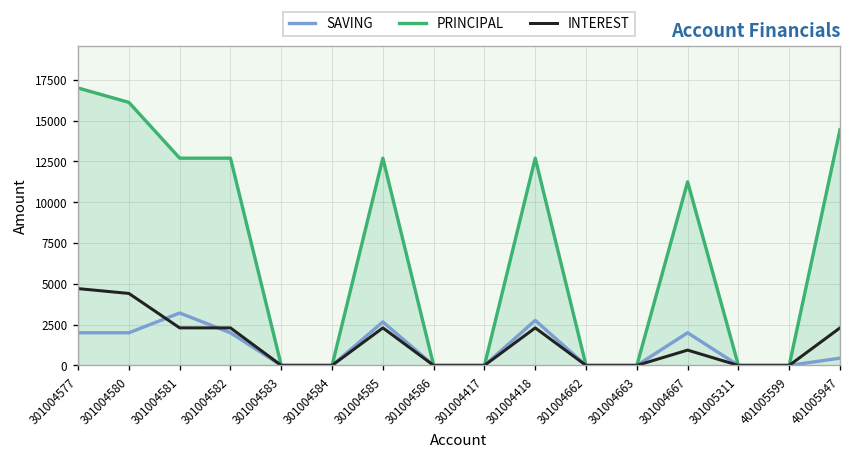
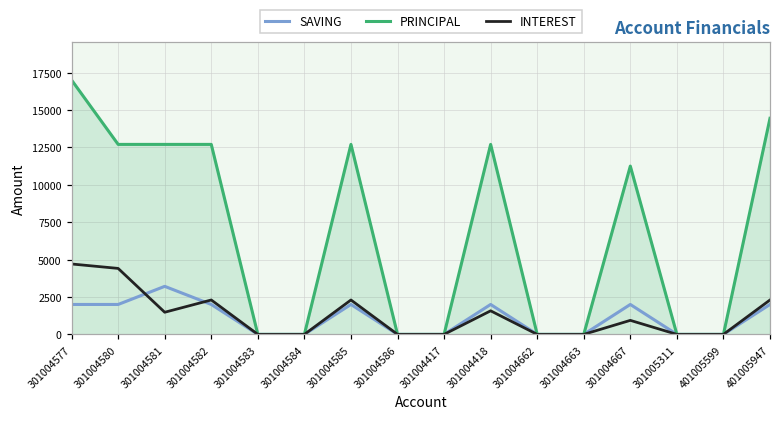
  {
    "SAVING": {
      "301004577": 2000,
      "301004580": 2000,
      "301004581": 3200,
      "301004582": 2000,
-     "301004585": 2700,
-     "301004418": 2800,
+     "301004585": 2000,
+     "301004418": 2000,
      "301004667": 2000,
-     "401005947": 400
+     "401005947": 2000
    },
    "PRINCIPAL": {
      "301004577": 17000,
-     "301004580": 16100,
+     "301004580": 12700,
      "301004581": 12700,
      "301004582": 12700,
      "301004585": 12700,
      "301004418": 12700,
      "301004667": 11300,
      "401005947": 14400
    },
    "INTEREST": {
      "301004577": 4700,
      "301004580": 4400,
-     "301004581": 2300,
+     "301004581": 1500,
      "301004582": 2300,
      "301004585": 2300,
-     "301004418": 2300,
+     "301004418": 1600,
      "301004667": 900,
      "401005947": 2300
    }
  }
